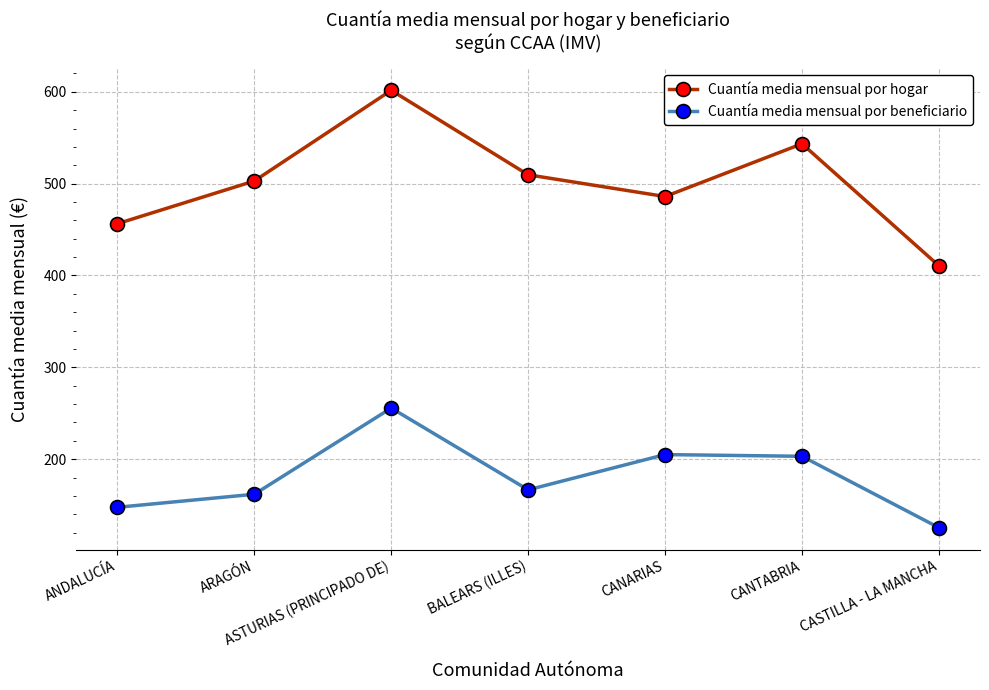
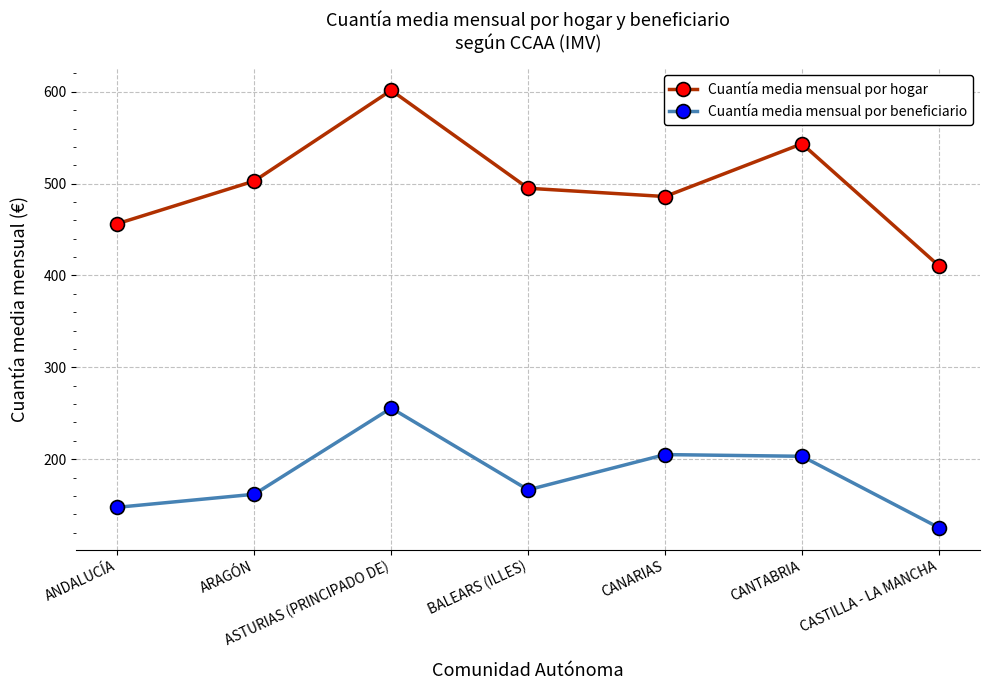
  {
    "Cuantía media mensual por hogar": {
      "ANDALUCÍA": 460,
      "ARAGÓN": 500,
      "ASTURIAS (PRINCIPADO DE)": 600,
-     "BALEARS (ILLES)": 510,
+     "BALEARS (ILLES)": 490,
      "CANARIAS": 490,
      "CANTABRIA": 540,
      "CASTILLA - LA MANCHA": 410
    },
    "Cuantía media mensual por beneficiario": {
      "ANDALUCÍA": 150,
      "ARAGÓN": 160,
      "ASTURIAS (PRINCIPADO DE)": 260,
      "BALEARS (ILLES)": 170,
      "CANARIAS": 210,
      "CANTABRIA": 200,
      "CASTILLA - LA MANCHA": 130
    }
  }
